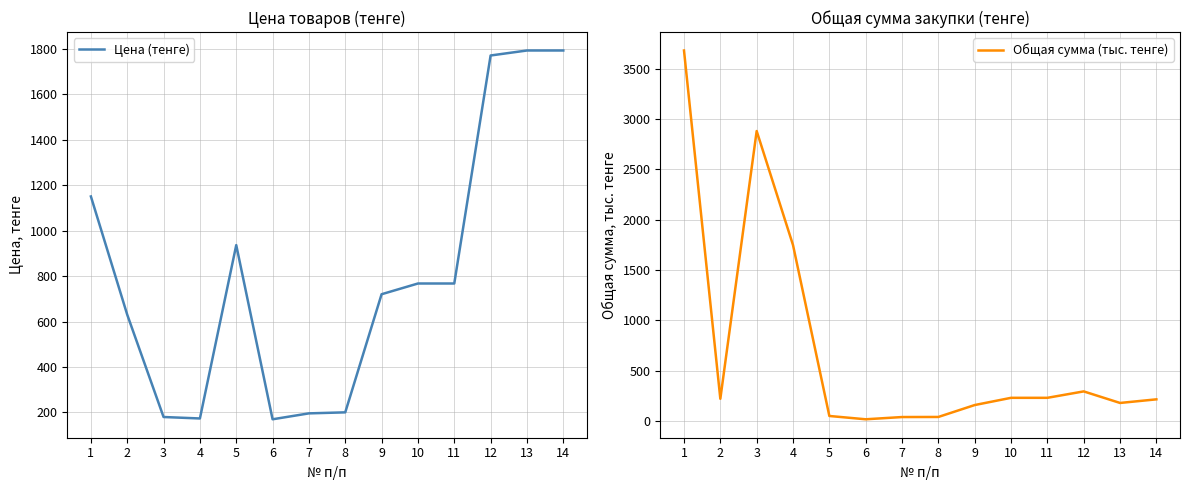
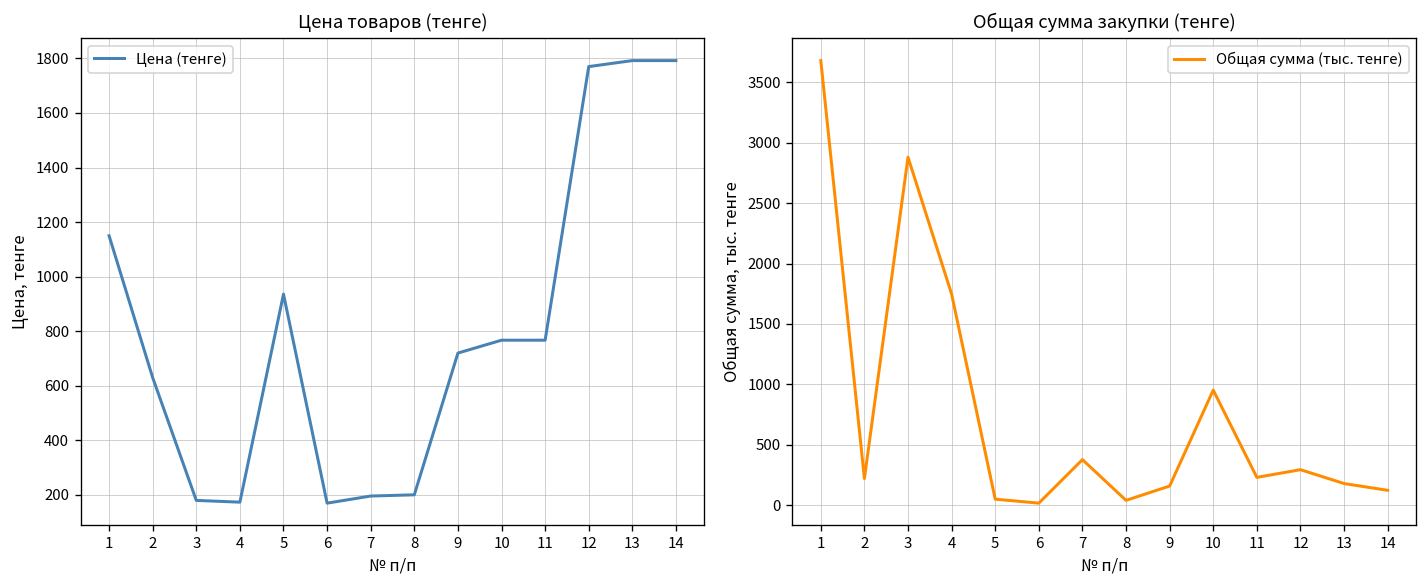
  {
    "Цена товаров (тенге)": {
      "1": 1150,
      "2": 630,
      "3": 180,
      "4": 170,
      "5": 940,
      "6": 170,
      "7": 200,
      "8": 200,
      "9": 720,
      "10": 770,
      "11": 770,
      "12": 1770,
      "13": 1790,
      "14": 1790
    },
    "Общая сумма закупки (тенге)": {
      "1": 3680,
      "2": 220,
      "3": 2880,
      "4": 1750,
      "5": 50,
      "6": 20,
-     "7": 40,
+     "7": 380,
      "8": 40,
      "9": 160,
-     "10": 230,
+     "10": 950,
      "11": 230,
      "12": 290,
      "13": 180,
-     "14": 220
+     "14": 120
    }
  }
